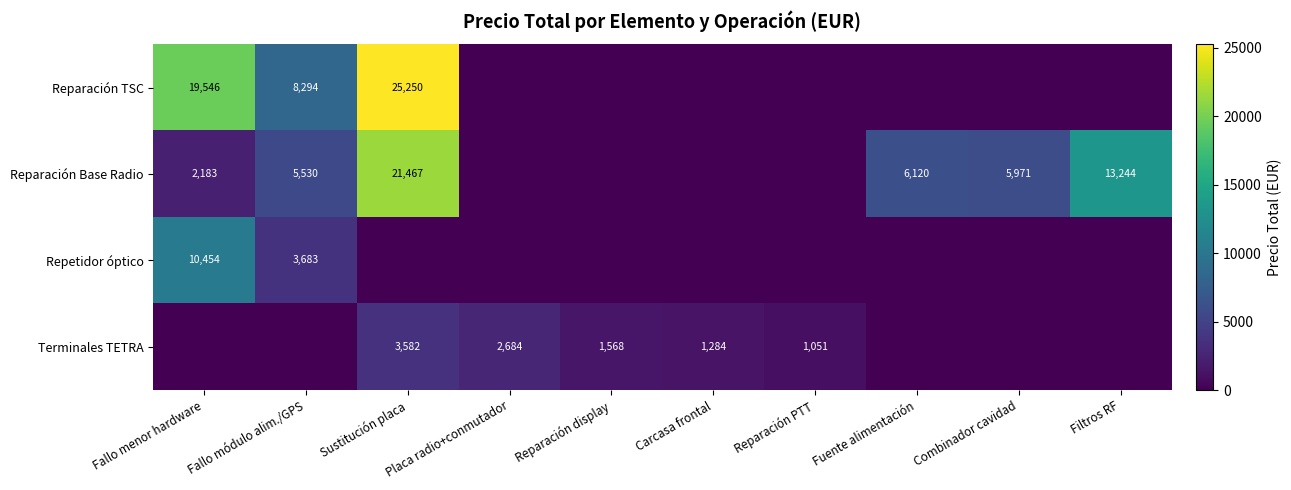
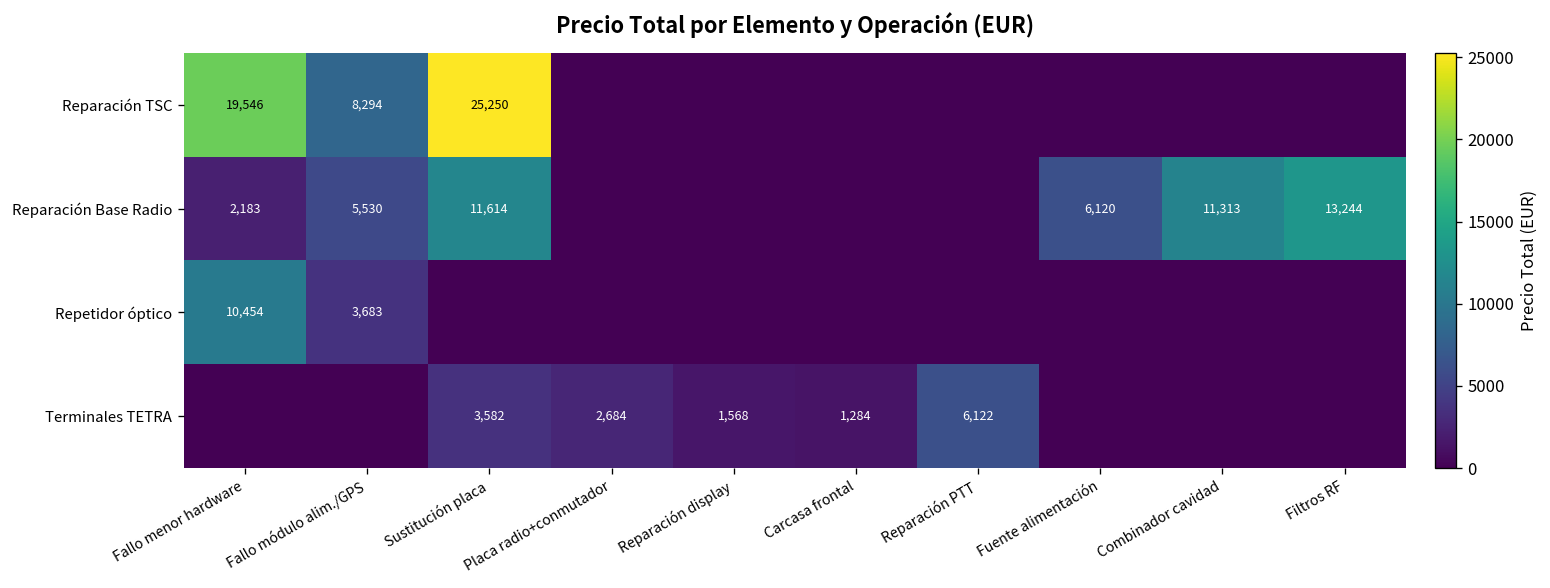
  {
    "Reparación TSC": {
      "Fallo menor hardware": "19,546",
      "Fallo módulo alim./GPS": "8,294",
      "Sustitución placa": "25,250"
    },
    "Reparación Base Radio": {
      "Fallo menor hardware": "2,183",
      "Fallo módulo alim./GPS": "5,530",
-     "Sustitución placa": "21,467",
+     "Sustitución placa": "11,614",
      "Fuente alimentación": "6,120",
-     "Combinador cavidad": "5,971",
+     "Combinador cavidad": "11,313",
      "Filtros RF": "13,244"
    },
    "Repetidor óptico": {
      "Fallo menor hardware": "10,454",
      "Fallo módulo alim./GPS": "3,683"
    },
    "Terminales TETRA": {
      "Sustitución placa": "3,582",
      "Placa radio+conmutador": "2,684",
      "Reparación display": "1,568",
      "Carcasa frontal": "1,284",
-     "Reparación PTT": "1,051"
+     "Reparación PTT": "6,122"
    }
  }
